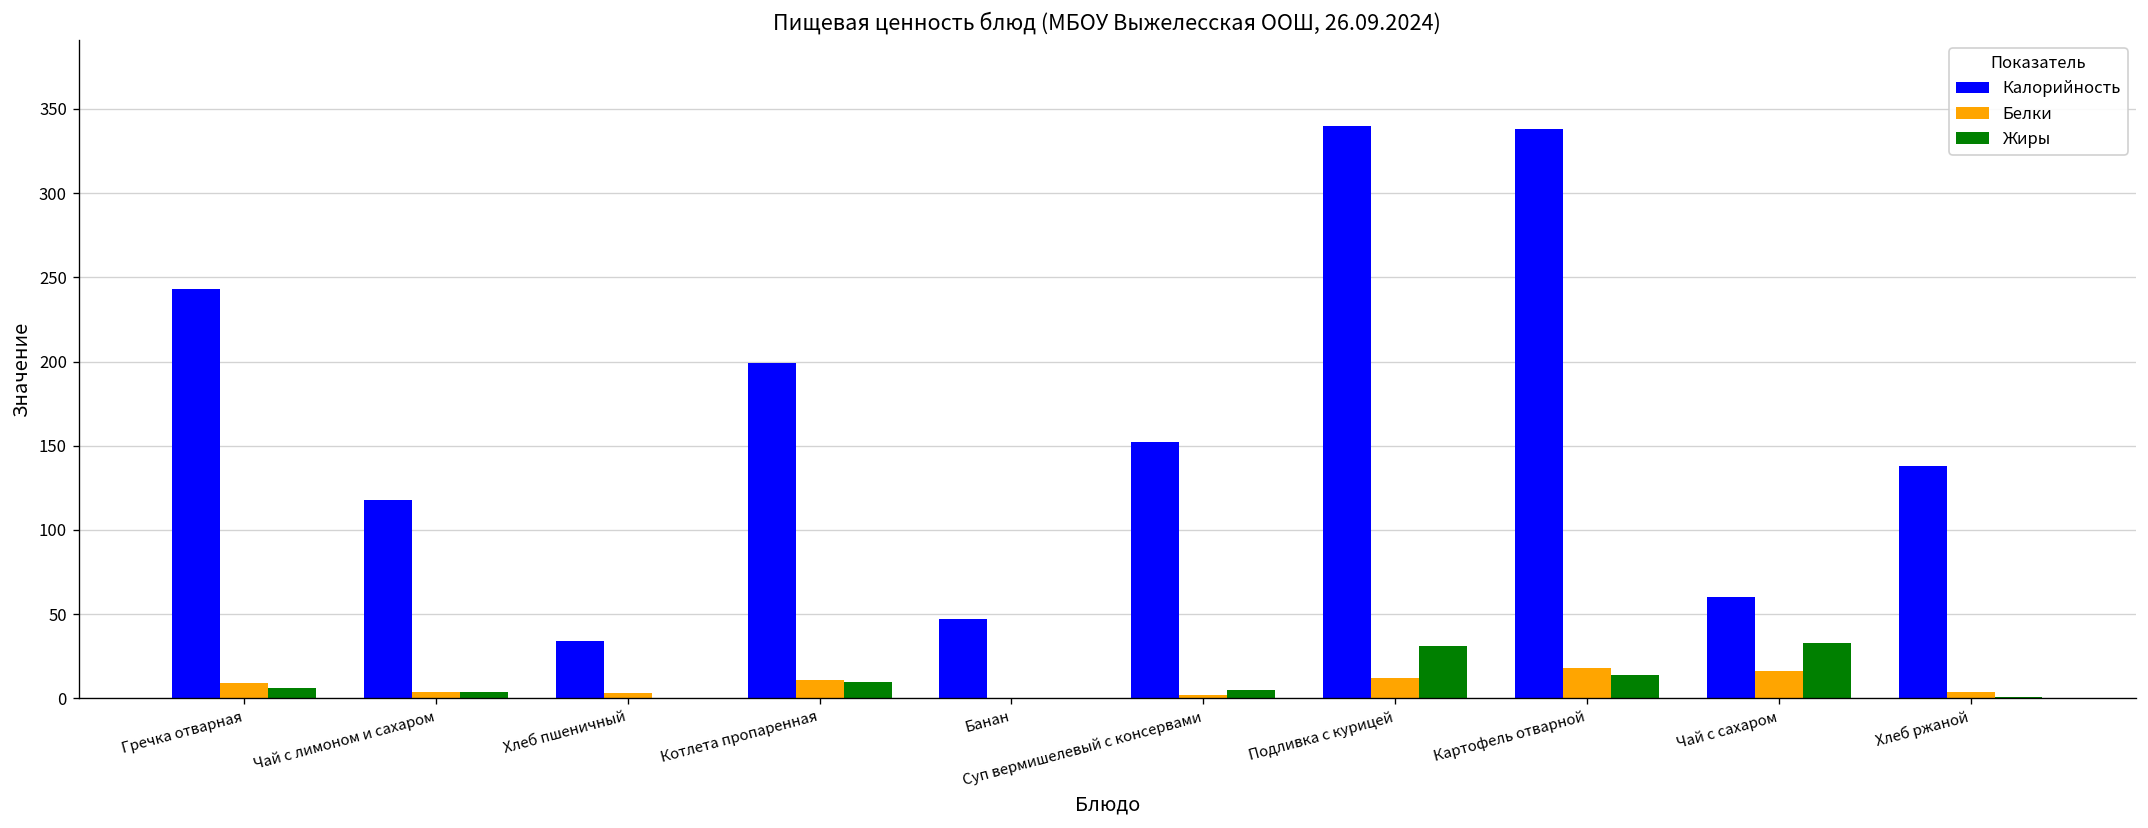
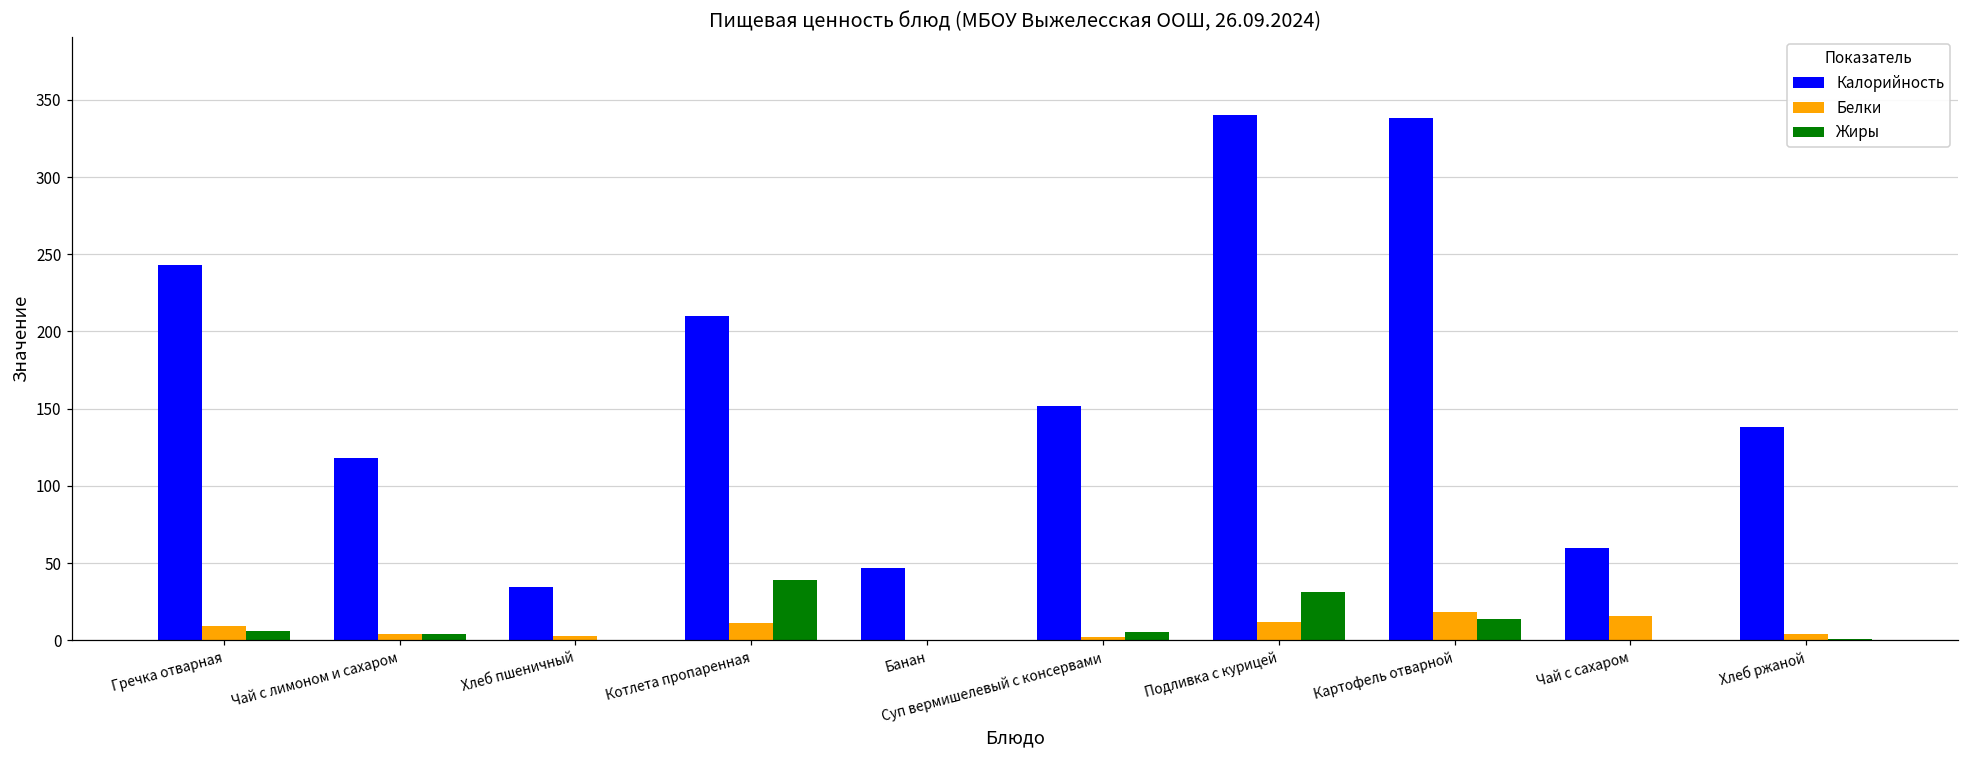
  {
    "Калорийность": {
      "Гречка отварная": 243,
      "Чай с лимоном и сахаром": 118,
      "Хлеб пшеничный": 34,
-     "Котлета пропаренная": 199,
+     "Котлета пропаренная": 210,
      "Банан": 47,
      "Суп вермишелевый с консервами": 152,
      "Подливка с курицей": 340,
      "Картофель отварной": 338,
      "Чай с сахаром": 60,
      "Хлеб ржаной": 138
    },
    "Белки": {
      "Гречка отварная": 9,
      "Чай с лимоном и сахаром": 4,
      "Хлеб пшеничный": 3,
      "Котлета пропаренная": 11,
      "Банан": 0,
      "Суп вермишелевый с консервами": 2,
      "Подливка с курицей": 12,
      "Картофель отварной": 18,
      "Чай с сахаром": 16,
      "Хлеб ржаной": 4
    },
    "Жиры": {
      "Гречка отварная": 6,
      "Чай с лимоном и сахаром": 4,
-     "Котлета пропаренная": 10,
+     "Котлета пропаренная": 39,
      "Банан": 0,
      "Суп вермишелевый с консервами": 5,
      "Подливка с курицей": 31,
      "Картофель отварной": 14,
-     "Чай с сахаром": 33
+     "Чай с сахаром": 0
    }
  }
